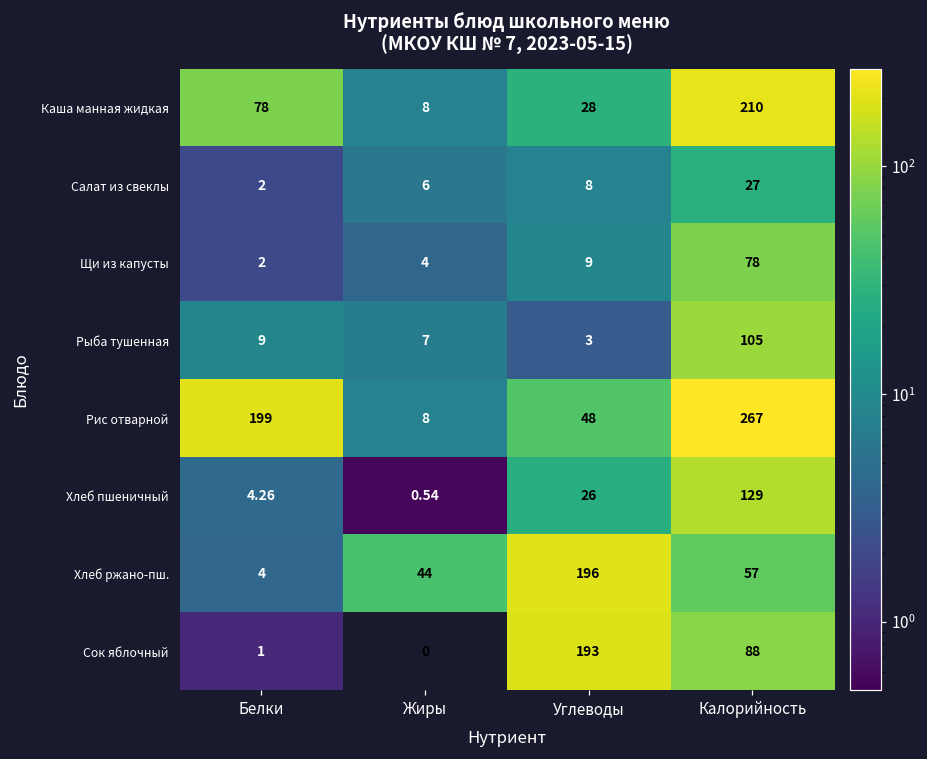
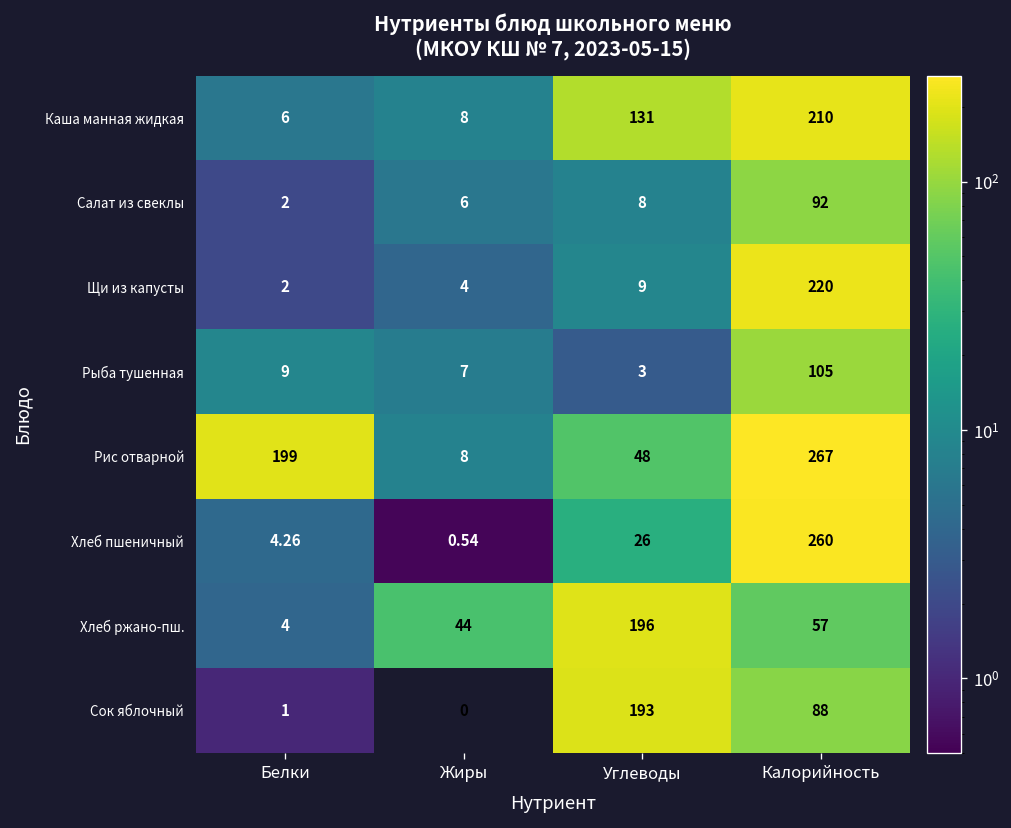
  {
    "Каша манная жидкая": {
-     "Белки": 78,
+     "Белки": 6,
      "Жиры": 8,
-     "Углеводы": 28,
+     "Углеводы": 131,
      "Калорийность": 210
    },
    "Салат из свеклы": {
      "Белки": 2,
      "Жиры": 6,
      "Углеводы": 8,
-     "Калорийность": 27
+     "Калорийность": 92
    },
    "Щи из капусты": {
      "Белки": 2,
      "Жиры": 4,
      "Углеводы": 9,
-     "Калорийность": 78
+     "Калорийность": 220
    },
    "Рыба тушенная": {
      "Белки": 9,
      "Жиры": 7,
      "Углеводы": 3,
      "Калорийность": 105
    },
    "Рис отварной": {
      "Белки": 199,
      "Жиры": 8,
      "Углеводы": 48,
      "Калорийность": 267
    },
    "Хлеб пшеничный": {
      "Белки": 4.26,
      "Жиры": 0.54,
      "Углеводы": 26,
-     "Калорийность": 129
+     "Калорийность": 260
    },
    "Хлеб ржано-пш.": {
      "Белки": 4,
      "Жиры": 44,
      "Углеводы": 196,
      "Калорийность": 57
    },
    "Сок яблочный": {
      "Белки": 1,
      "Углеводы": 193,
      "Калорийность": 88
    }
  }
